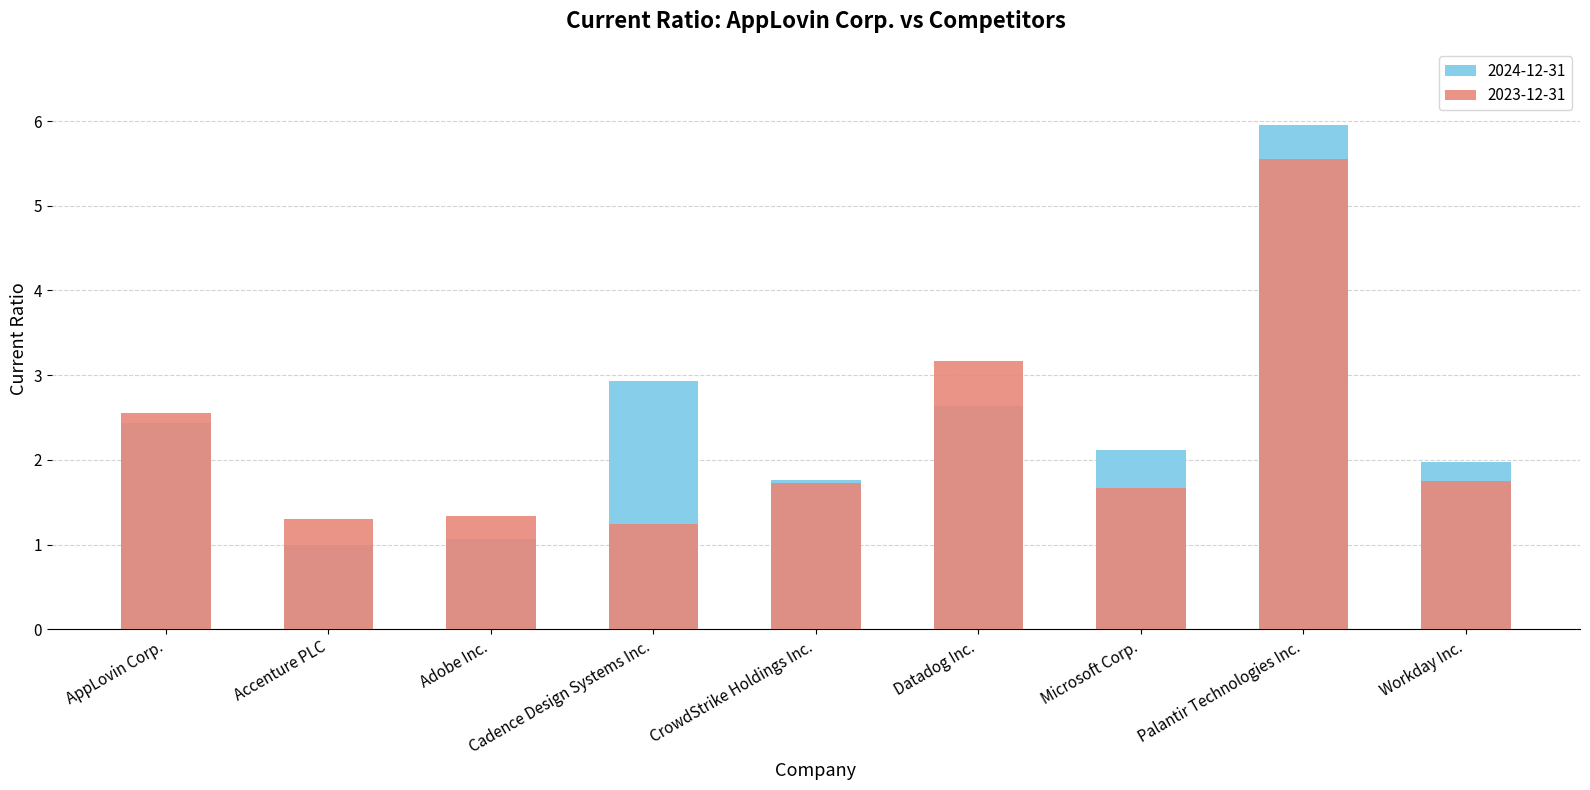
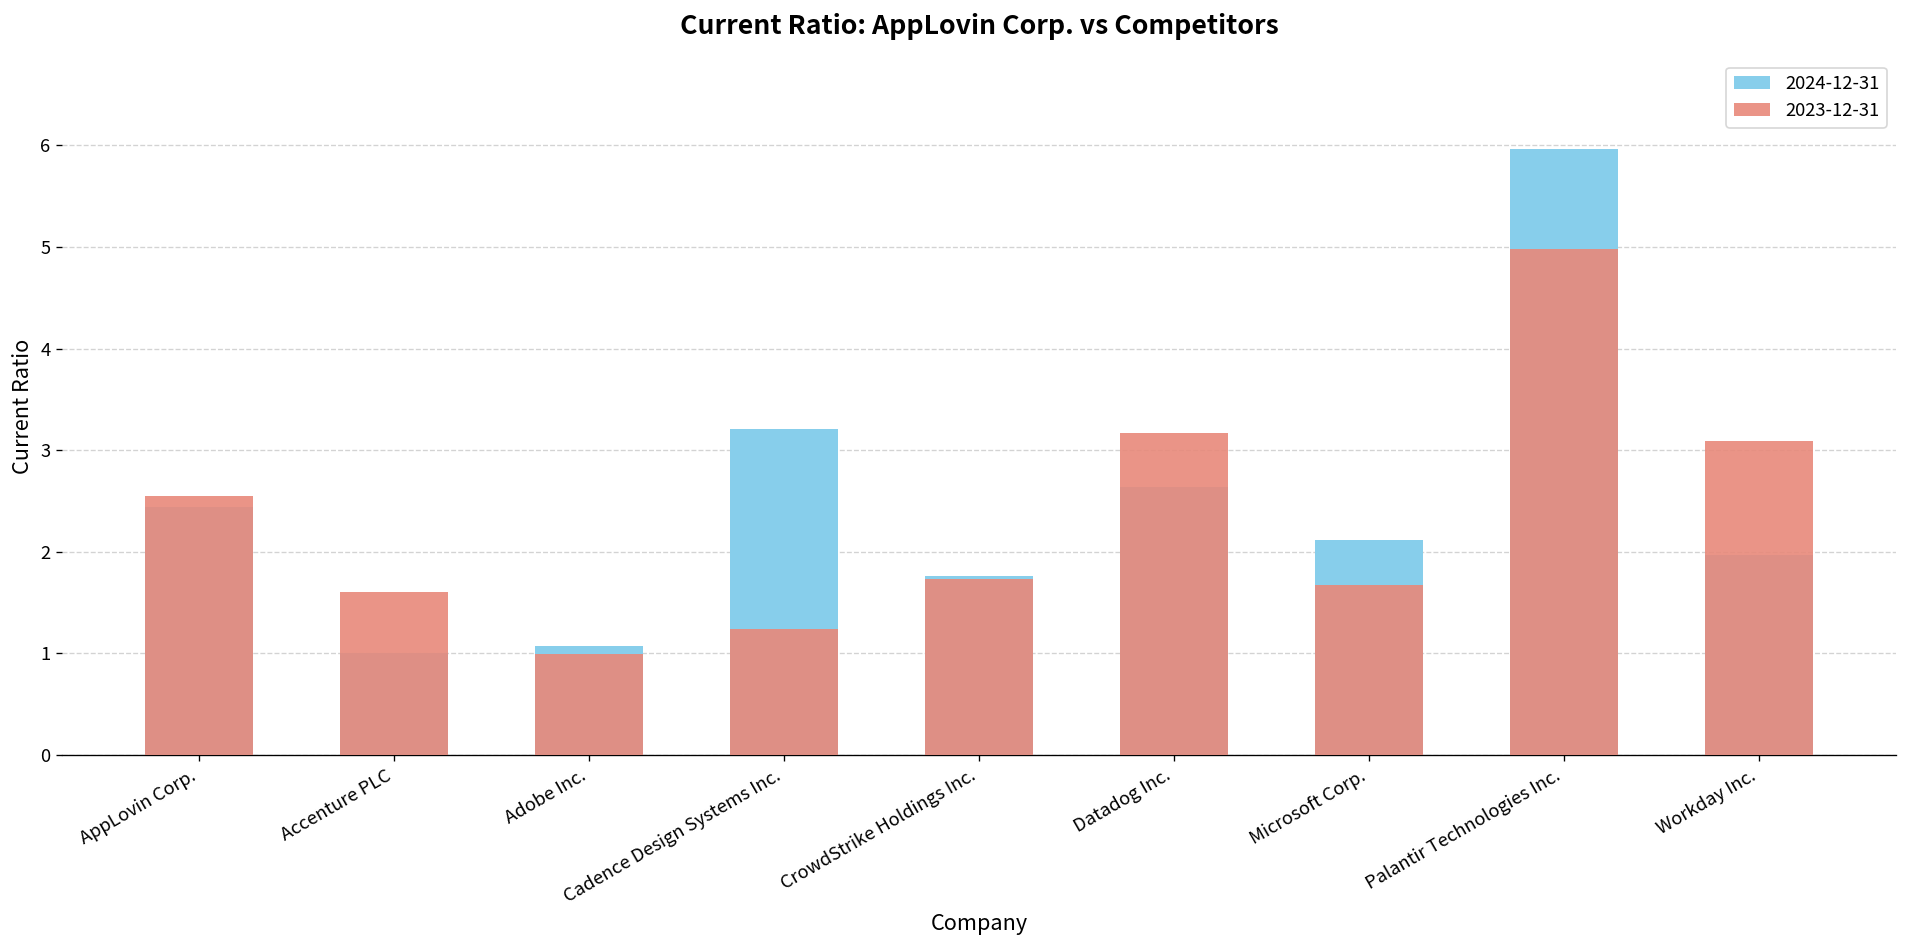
  {
    "2024-12-31": {
-     "Cadence Design Systems Inc.": 2.9,
+     "Cadence Design Systems Inc.": 3.2,
      "CrowdStrike Holdings Inc.": 1.8,
      "Microsoft Corp.": 2.1,
      "Palantir Technologies Inc.": 6.0
    },
    "2023-12-31": {
      "AppLovin Corp.": 2.6,
-     "Accenture PLC": 1.3,
-     "Adobe Inc.": 1.3,
+     "Accenture PLC": 1.6,
+     "Adobe Inc.": 1.0,
      "Datadog Inc.": 3.2,
-     "Palantir Technologies Inc.": 5.6,
-     "Workday Inc.": 1.8
+     "Palantir Technologies Inc.": 5.0,
+     "Workday Inc.": 3.1
    }
  }
